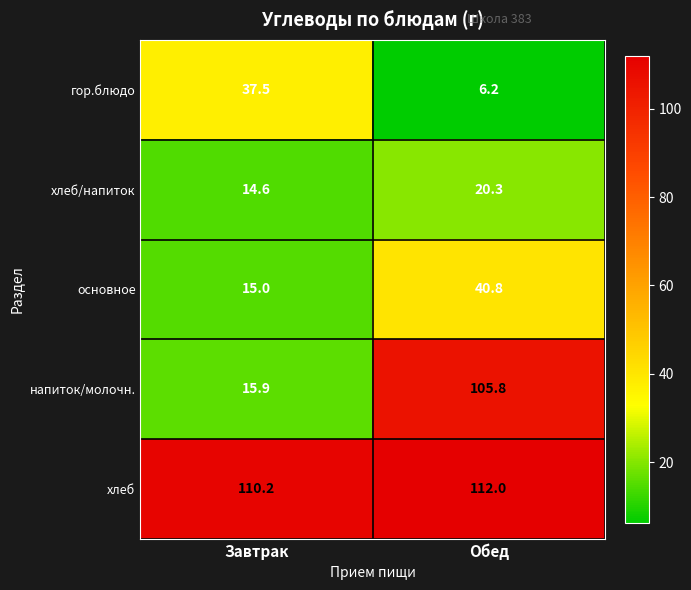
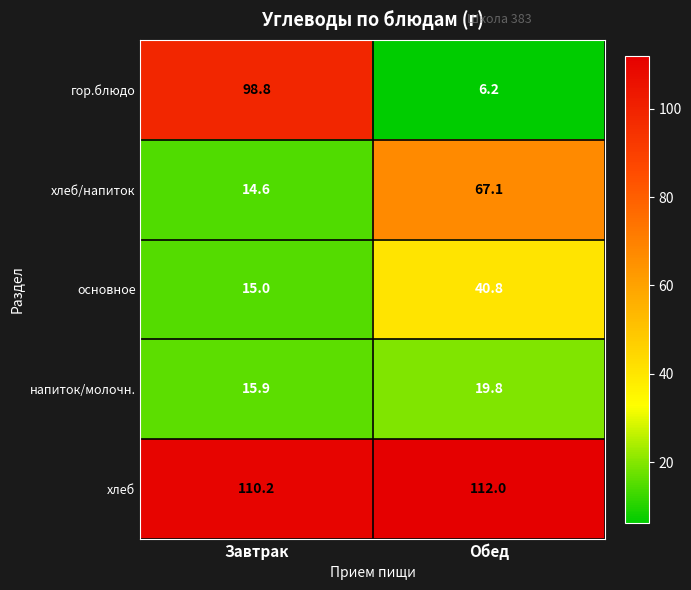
  {
    "гор.блюдо": {
-     "Завтрак": 37.5,
+     "Завтрак": 98.8,
      "Обед": 6.2
    },
    "хлеб/напиток": {
      "Завтрак": 14.6,
-     "Обед": 20.3
+     "Обед": 67.1
    },
    "основное": {
      "Завтрак": 15.0,
      "Обед": 40.8
    },
    "напиток/молочн.": {
      "Завтрак": 15.9,
-     "Обед": 105.8
+     "Обед": 19.8
    },
    "хлеб": {
      "Завтрак": 110.2,
      "Обед": 112.0
    }
  }
